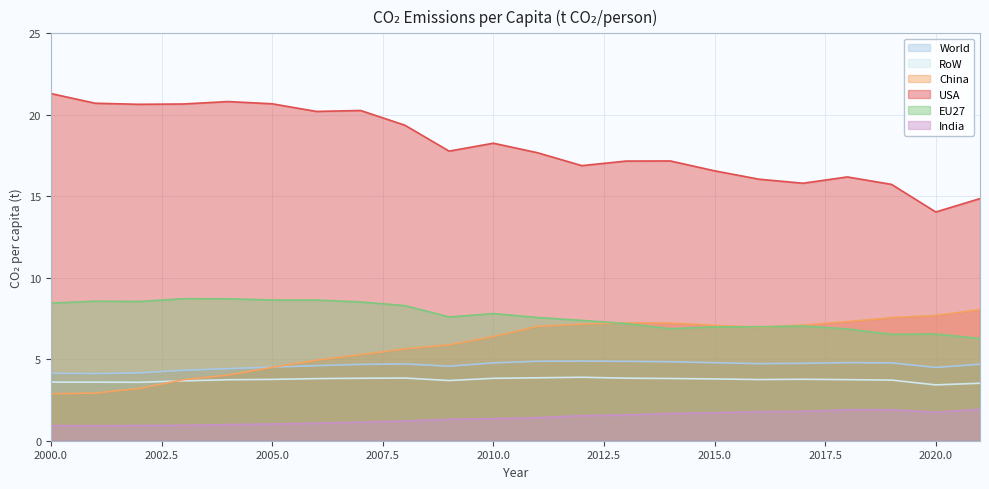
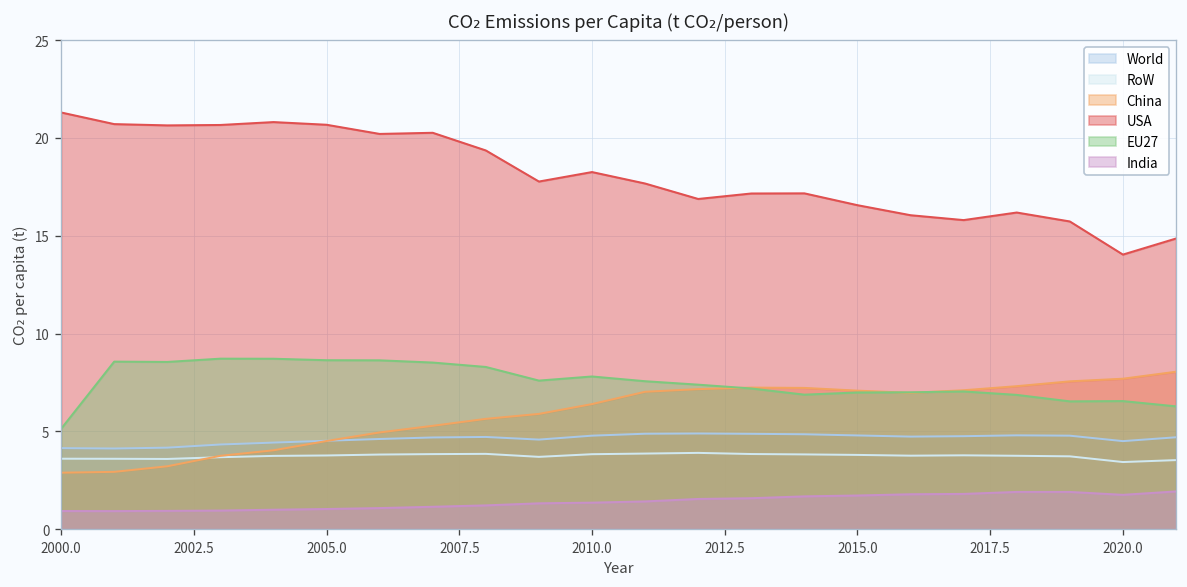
  {
    "EU27": {
-     "2000.0": 8.4,
+     "2000.0": 5.1,
      "2005.0": 8.6,
      "2010.0": 7.8,
      "2020.0": 6.5
    }
  }
